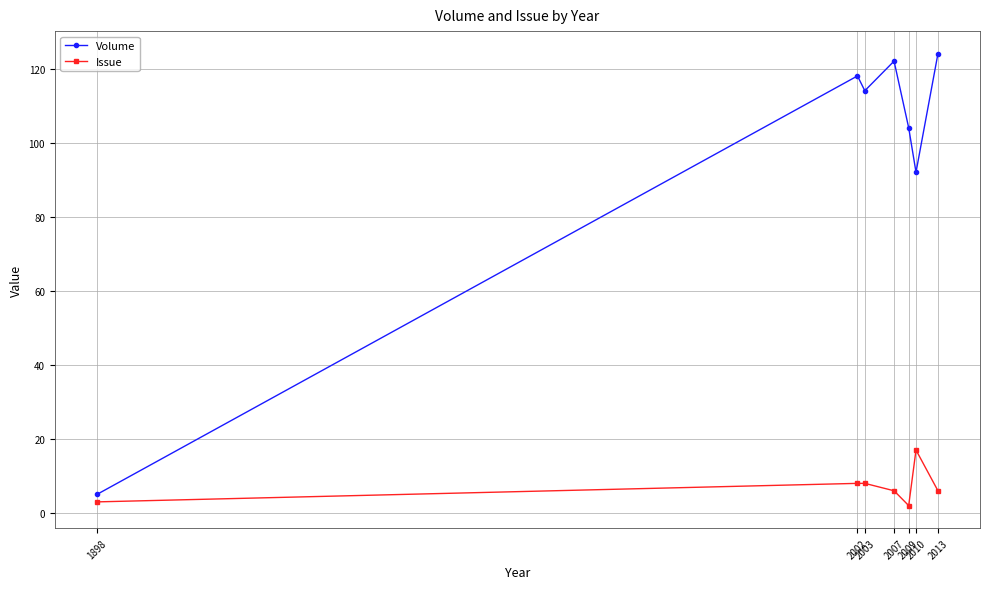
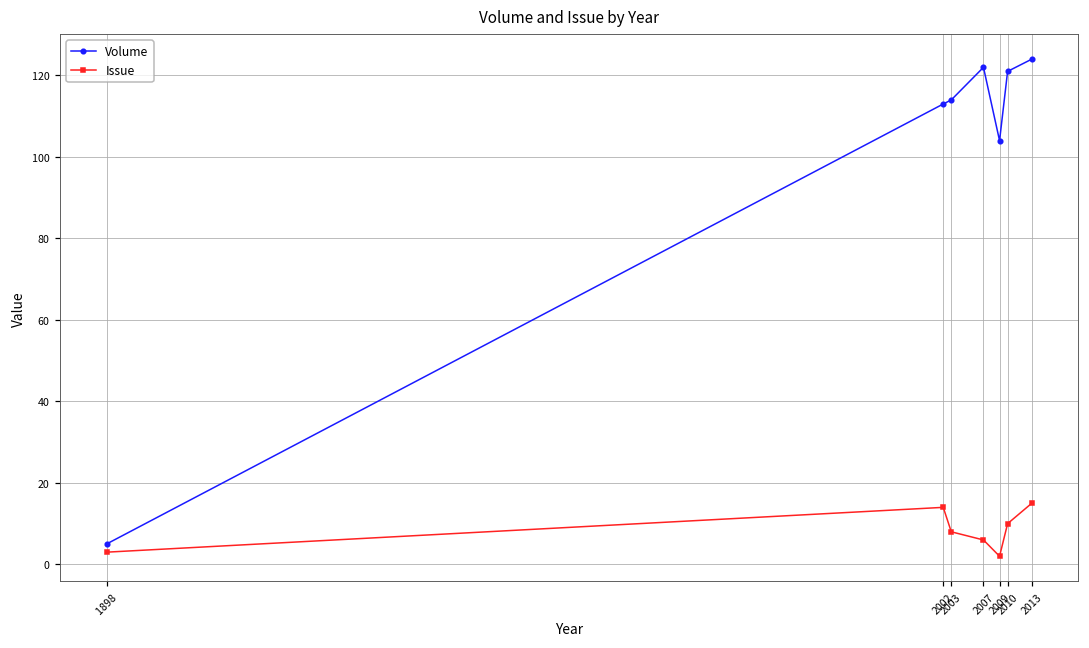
  {
    "Volume": {
      "1898": 5,
-     "2002": 118,
+     "2002": 113,
      "2003": 114,
      "2007": 122,
      "2009": 104,
-     "2010": 92,
+     "2010": 121,
      "2013": 124
    },
    "Issue": {
      "1898": 3,
-     "2002": 8,
+     "2002": 14,
      "2003": 8,
      "2007": 6,
      "2009": 2,
-     "2010": 17,
-     "2013": 6
+     "2010": 10,
+     "2013": 15
    }
  }
